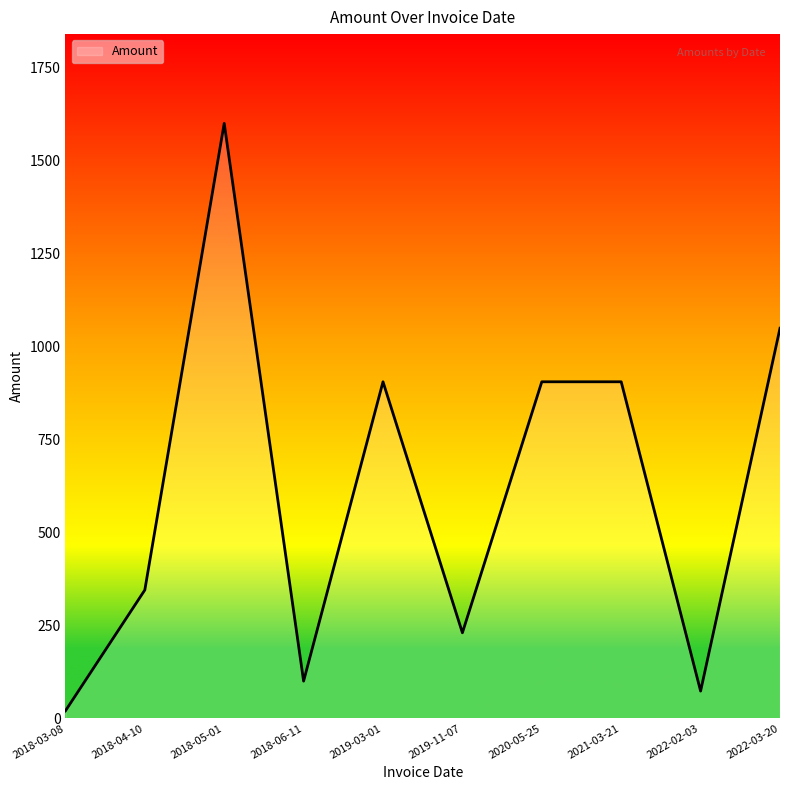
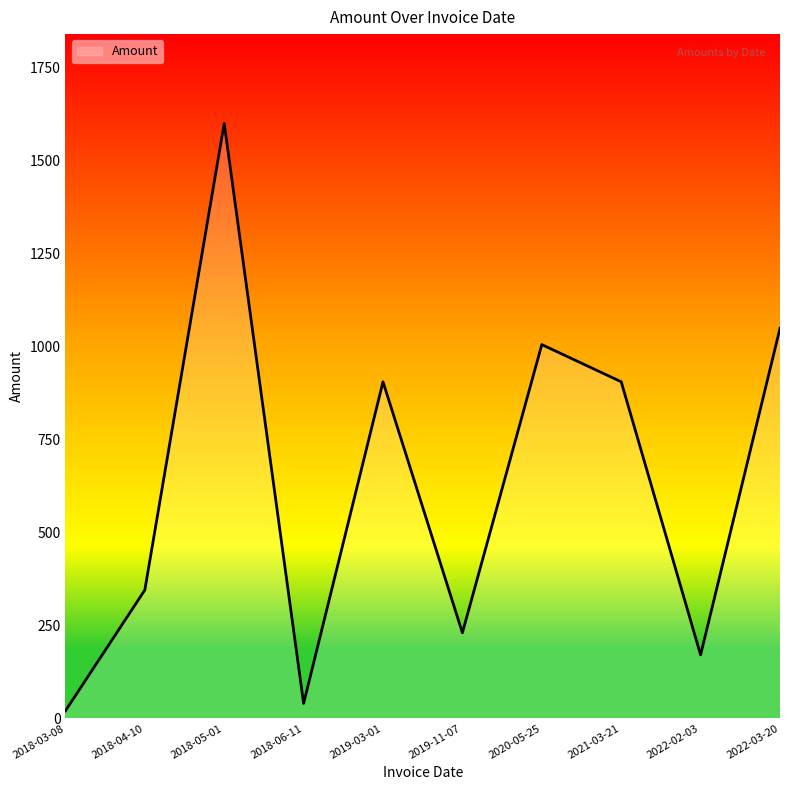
  {
    "2018-03-08": 20,
    "2018-04-10": 350,
    "2018-05-01": 1600,
-   "2018-06-11": 100,
+   "2018-06-11": 40,
    "2019-03-01": 910,
    "2019-11-07": 230,
-   "2020-05-25": 910,
+   "2020-05-25": 1010,
    "2021-03-21": 910,
-   "2022-02-03": 70,
+   "2022-02-03": 170,
    "2022-03-20": 1050
  }
